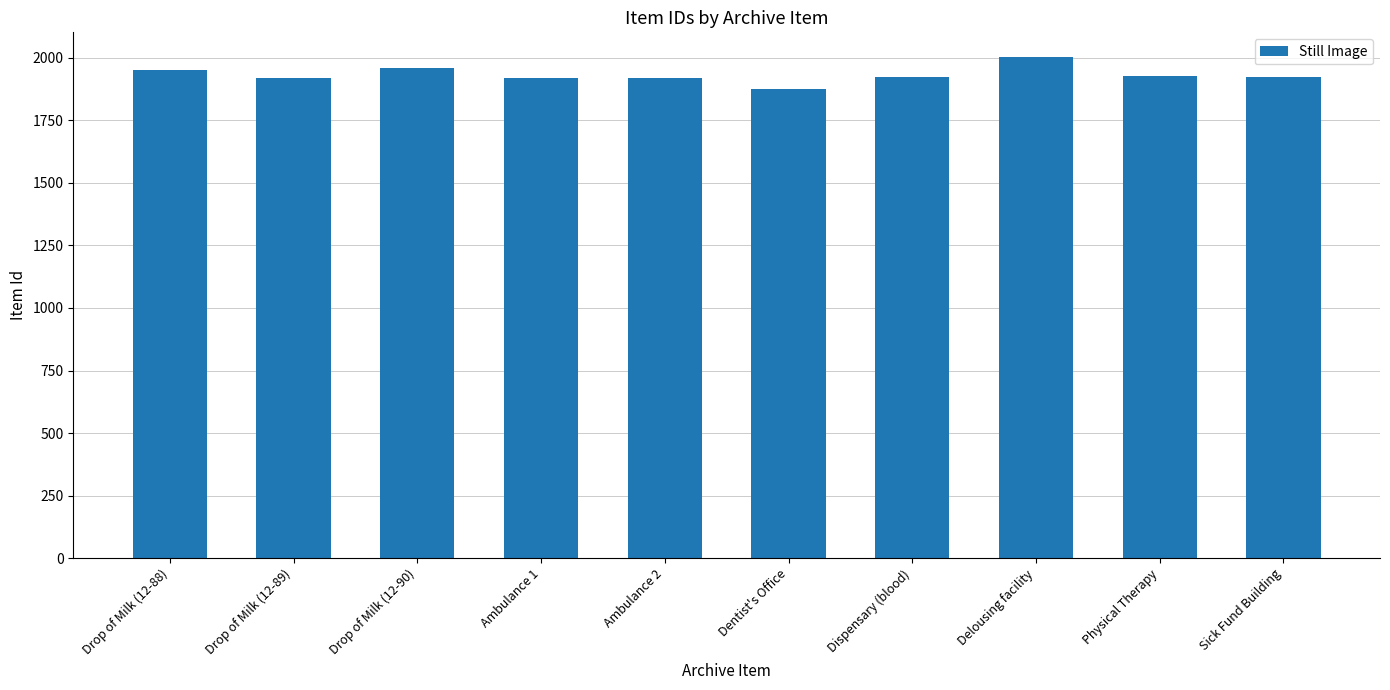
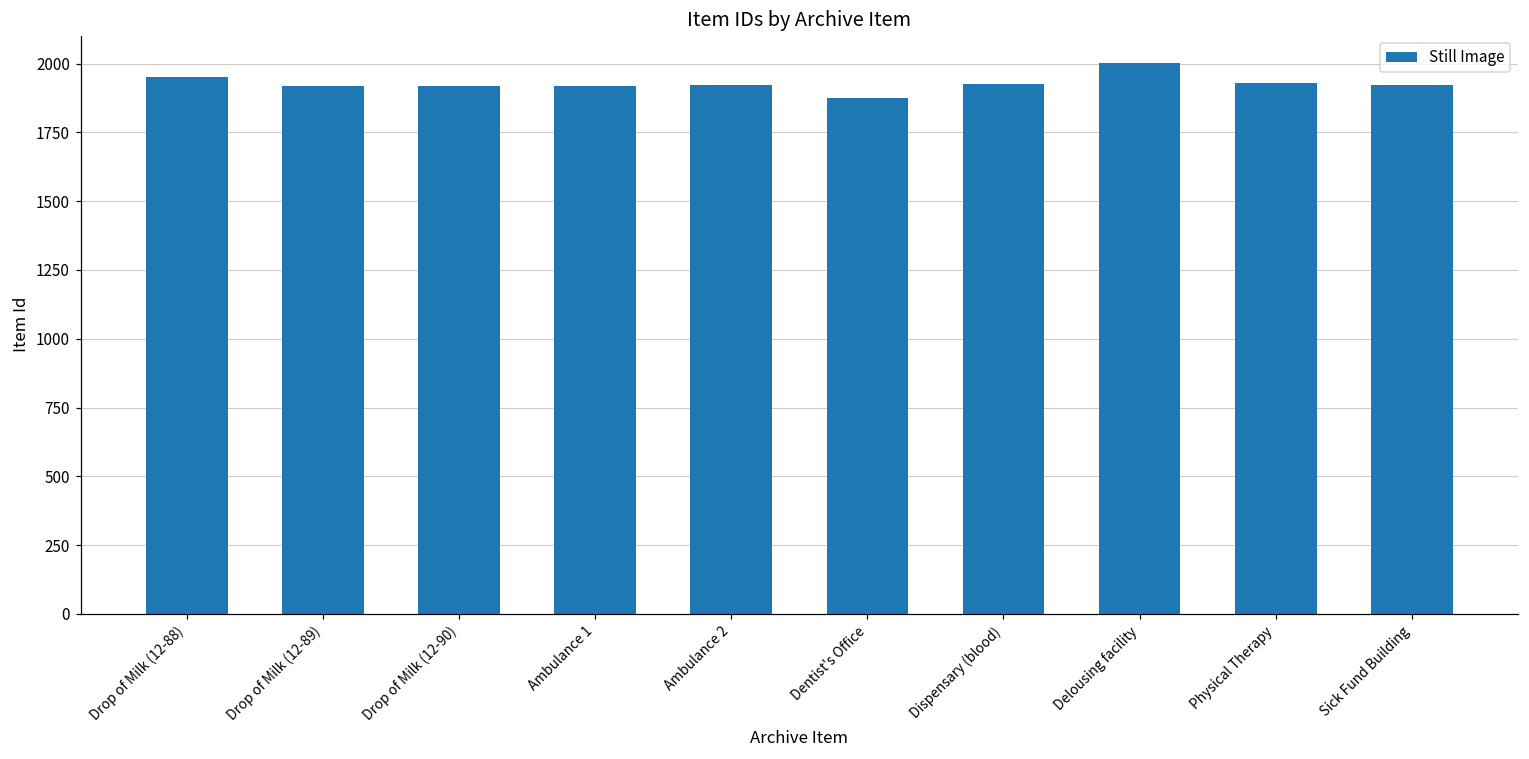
  {
    "Drop of Milk (12-88)": 1950,
    "Drop of Milk (12-89)": 1920,
-   "Drop of Milk (12-90)": 1960,
+   "Drop of Milk (12-90)": 1920,
    "Ambulance 1": 1920,
    "Ambulance 2": 1920,
    "Dentist's Office": 1870,
    "Dispensary (blood)": 1930,
    "Delousing facility": 2000,
    "Physical Therapy": 1930,
    "Sick Fund Building": 1920
  }
